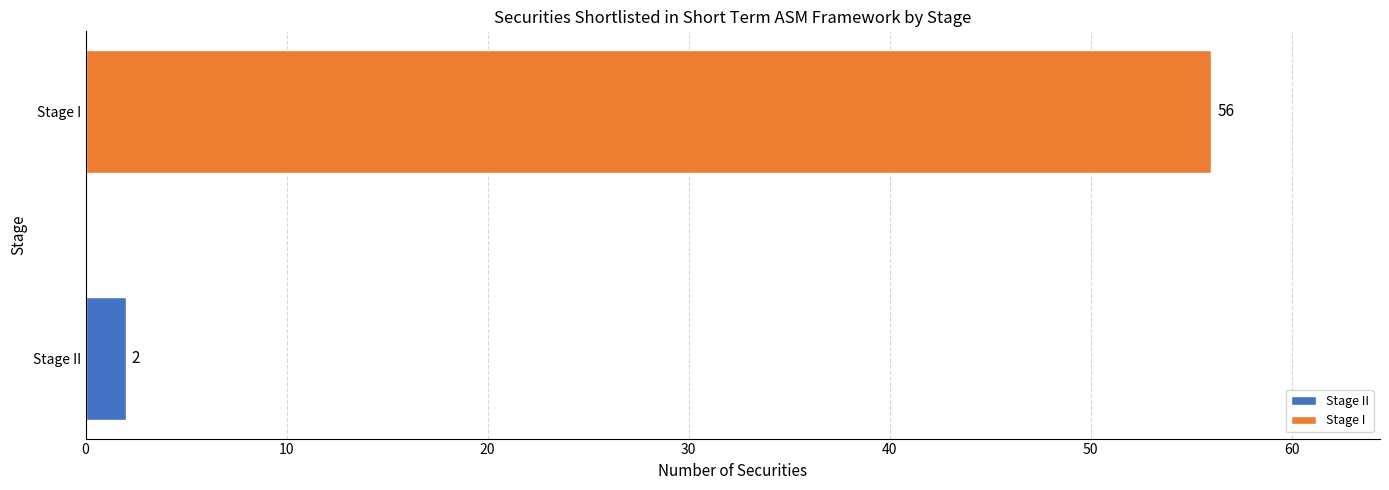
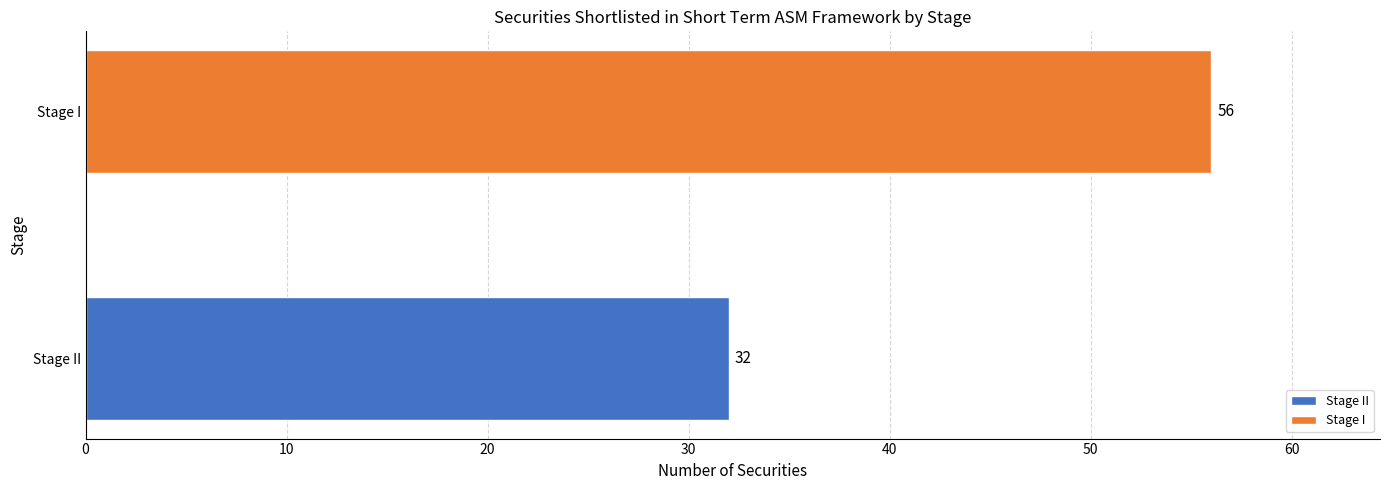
  {
    "Stage I": 56,
-   "Stage II": 2
+   "Stage II": 32
  }
